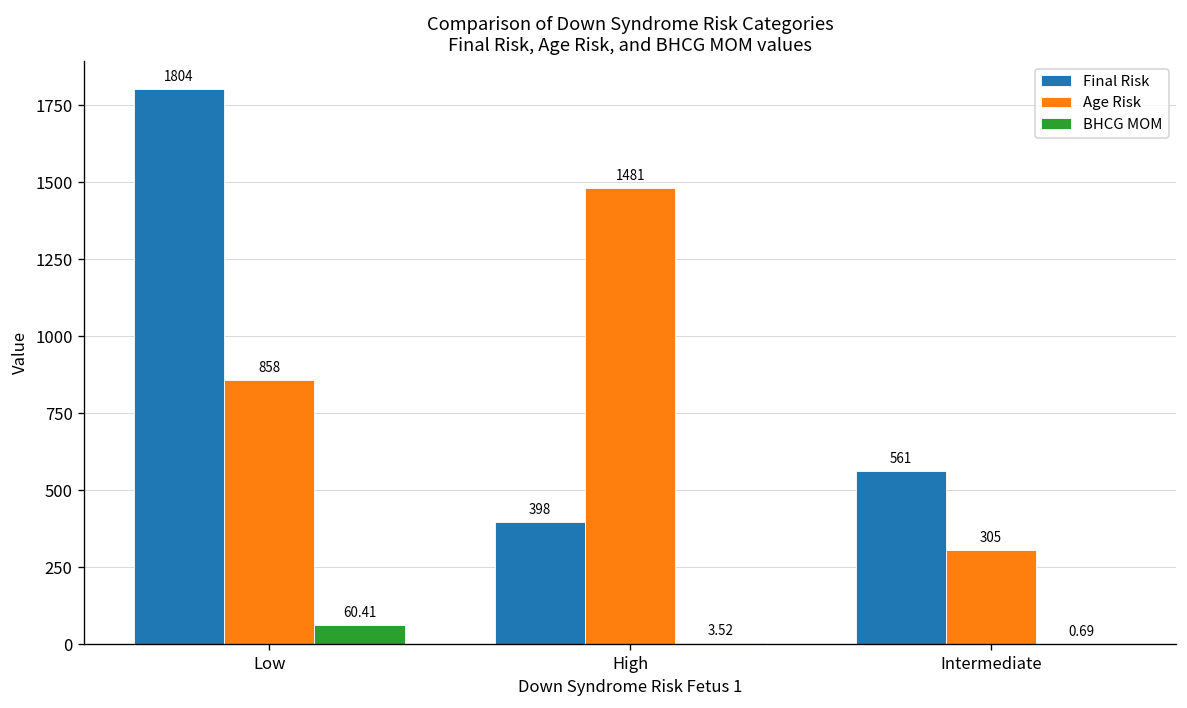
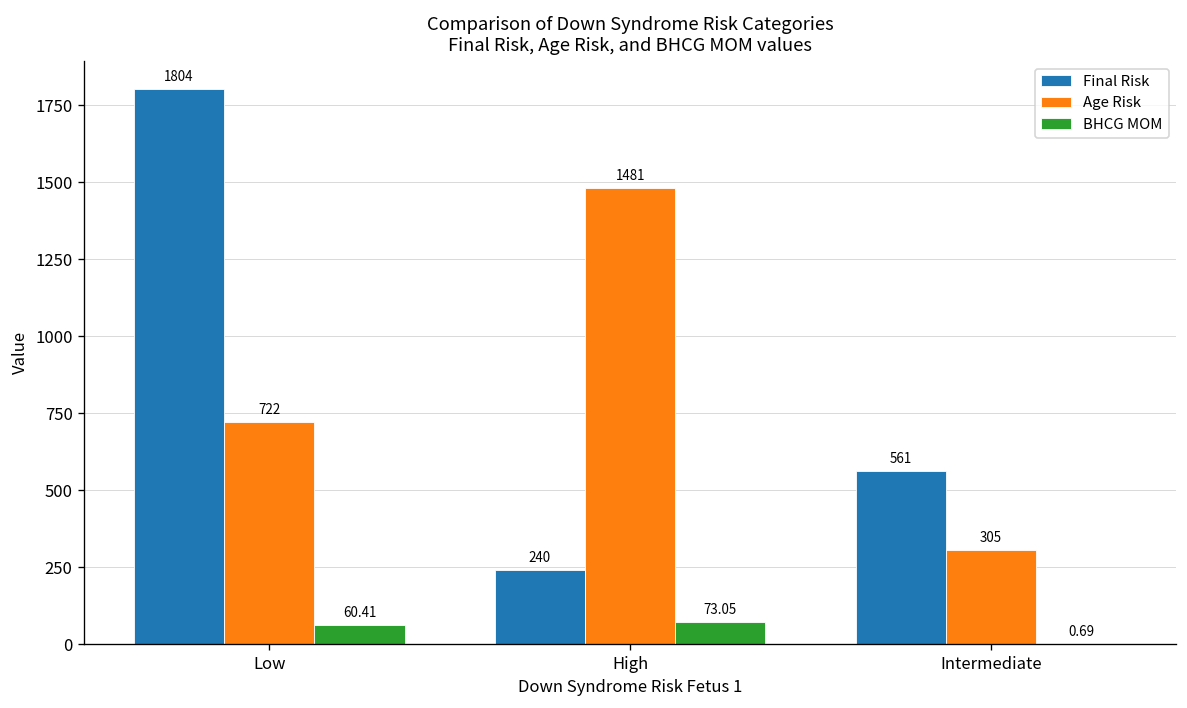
  {
    "Final Risk": {
      "Low": 1804,
-     "High": 398,
+     "High": 240,
      "Intermediate": 561
    },
    "Age Risk": {
-     "Low": 858,
+     "Low": 722,
      "High": 1481,
      "Intermediate": 305
    },
    "BHCG MOM": {
      "Low": 60.41,
-     "High": 3.52,
+     "High": 73.05,
      "Intermediate": 0.69
    }
  }
